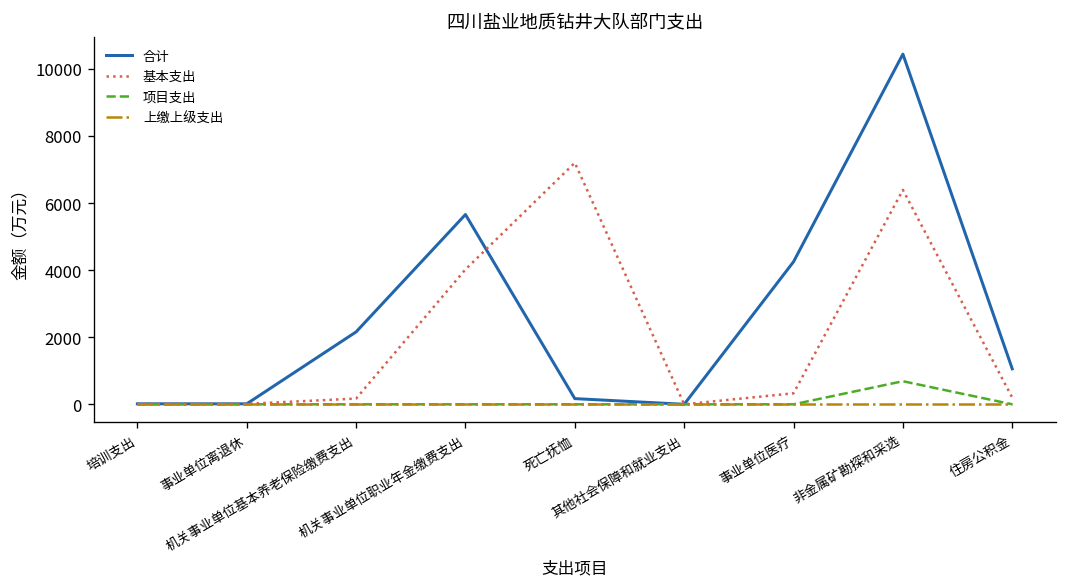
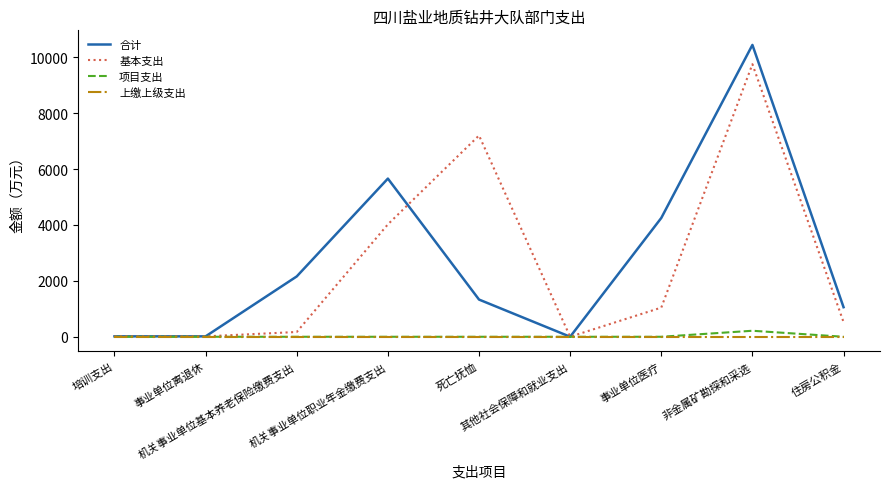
  {
    "合计": {
      "机关事业单位基本养老保险缴费支出": 2200,
      "机关事业单位职业年金缴费支出": 5700,
-     "死亡抚恤": 200,
+     "死亡抚恤": 1300,
      "事业单位医疗": 4300,
      "非金属矿勘探和采选": 10400,
      "住房公积金": 1100
    },
    "基本支出": {
      "机关事业单位基本养老保险缴费支出": 200,
      "机关事业单位职业年金缴费支出": 4000,
      "死亡抚恤": 7200,
-     "事业单位医疗": 300,
-     "非金属矿勘探和采选": 6400,
-     "住房公积金": 200
+     "事业单位医疗": 1000,
+     "非金属矿勘探和采选": 9800,
+     "住房公积金": 500
    },
    "项目支出": {
-     "非金属矿勘探和采选": 700
+     "非金属矿勘探和采选": 200
    },
    "上缴上级支出": {
      "非金属矿勘探和采选": 0
    }
  }
